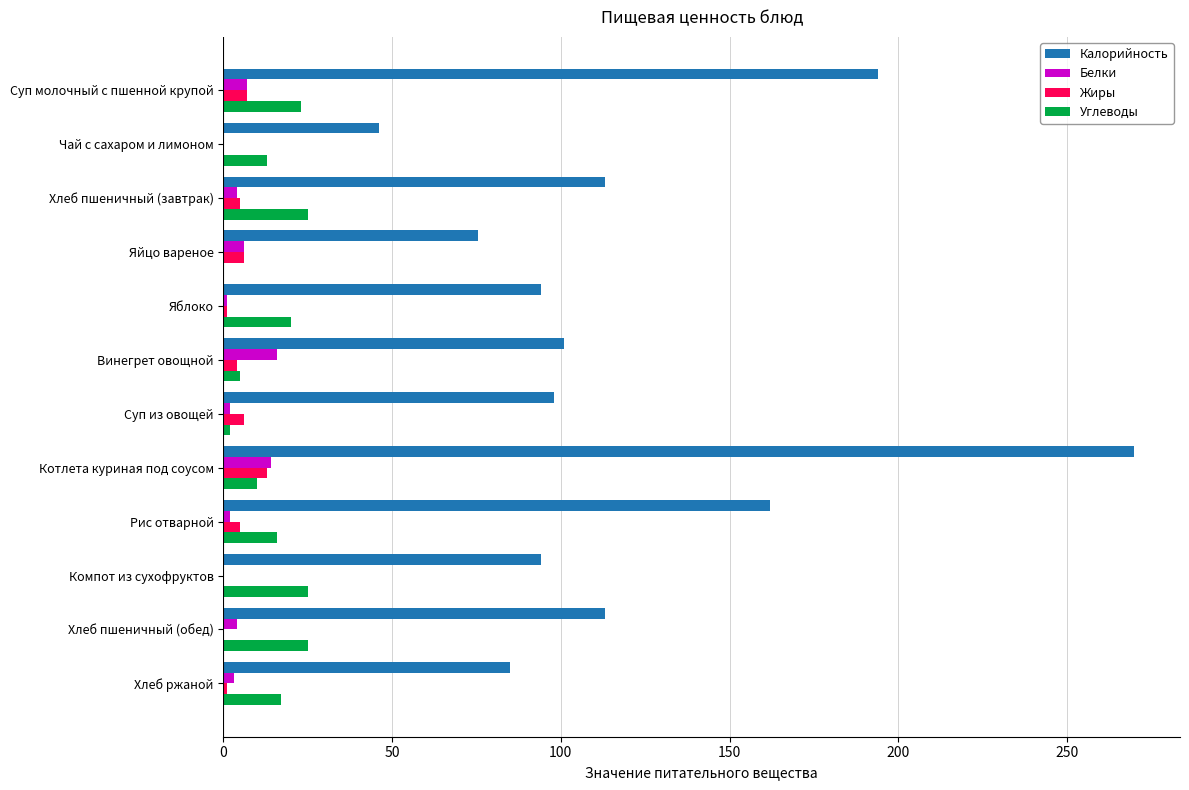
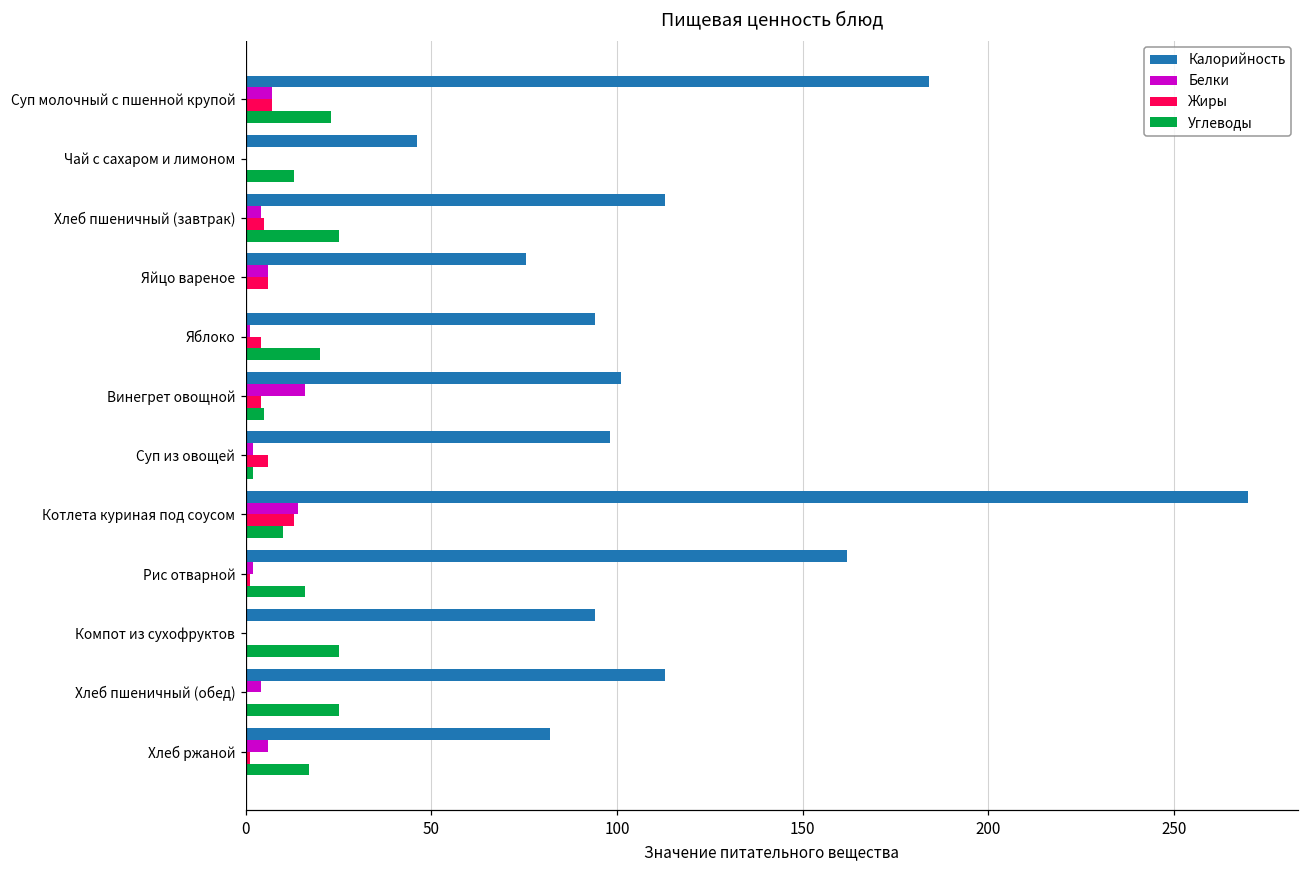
  {
    "Калорийность": {
-     "Суп молочный с пшенной крупой": 194,
+     "Суп молочный с пшенной крупой": 184,
      "Чай с сахаром и лимоном": 46,
      "Хлеб пшеничный (завтрак)": 113,
      "Яйцо вареное": 75,
      "Яблоко": 94,
      "Винегрет овощной": 101,
      "Суп из овощей": 98,
      "Котлета куриная под соусом": 270,
      "Рис отварной": 162,
      "Компот из сухофруктов": 94,
      "Хлеб пшеничный (обед)": 113,
-     "Хлеб ржаной": 85
+     "Хлеб ржаной": 82
    },
    "Белки": {
      "Суп молочный с пшенной крупой": 7,
      "Чай с сахаром и лимоном": 0,
      "Хлеб пшеничный (завтрак)": 4,
      "Яйцо вареное": 6,
      "Яблоко": 1,
      "Винегрет овощной": 16,
      "Суп из овощей": 2,
      "Котлета куриная под соусом": 14,
      "Рис отварной": 2,
      "Компот из сухофруктов": 0,
      "Хлеб пшеничный (обед)": 4,
-     "Хлеб ржаной": 3
+     "Хлеб ржаной": 6
    },
    "Жиры": {
      "Суп молочный с пшенной крупой": 7,
      "Чай с сахаром и лимоном": 0,
      "Хлеб пшеничный (завтрак)": 5,
      "Яйцо вареное": 6,
-     "Яблоко": 1,
+     "Яблоко": 4,
      "Винегрет овощной": 4,
      "Суп из овощей": 6,
      "Котлета куриная под соусом": 13,
-     "Рис отварной": 5,
+     "Рис отварной": 1,
      "Компот из сухофруктов": 0,
      "Хлеб пшеничный (обед)": 0,
      "Хлеб ржаной": 1
    },
    "Углеводы": {
      "Суп молочный с пшенной крупой": 23,
      "Чай с сахаром и лимоном": 13,
      "Хлеб пшеничный (завтрак)": 25,
      "Яйцо вареное": 0,
      "Яблоко": 20,
      "Винегрет овощной": 5,
      "Суп из овощей": 2,
      "Котлета куриная под соусом": 10,
      "Рис отварной": 16,
      "Компот из сухофруктов": 25,
      "Хлеб пшеничный (обед)": 25,
      "Хлеб ржаной": 17
    }
  }
